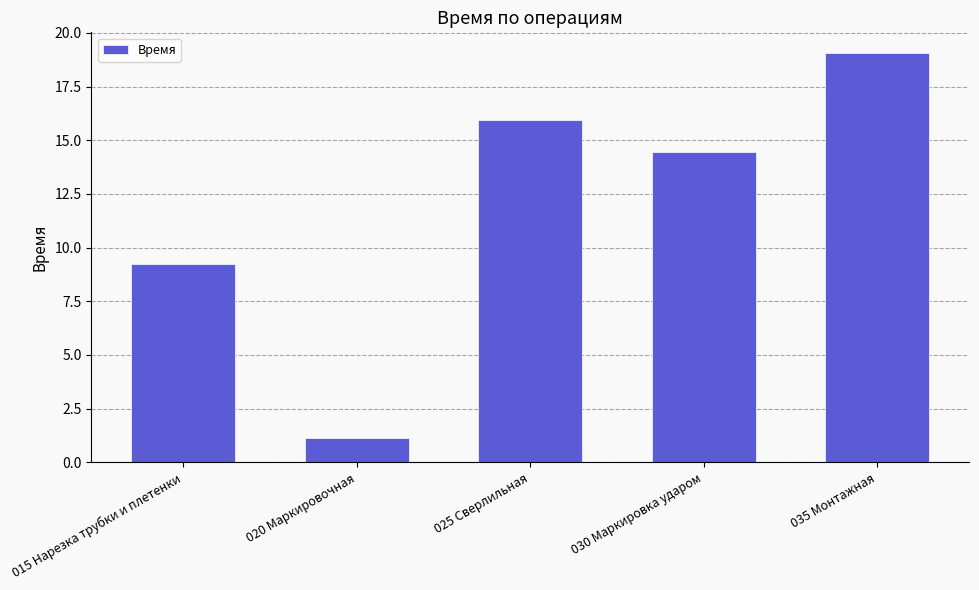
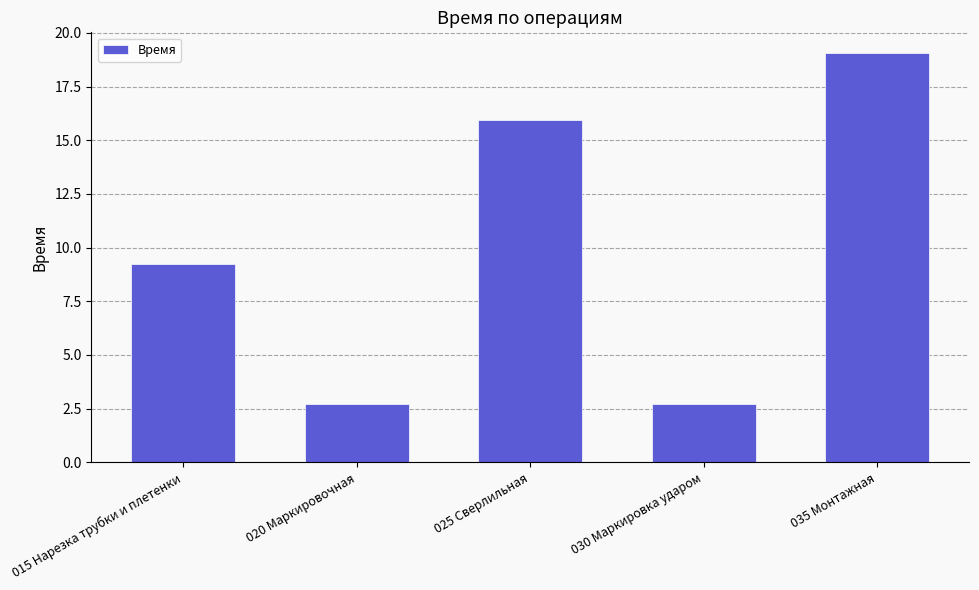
  {
    "015 Нарезка трубки и плетенки": 9.2,
-   "020 Маркировочная": 1.1,
+   "020 Маркировочная": 2.7,
    "025 Сверлильная": 15.9,
-   "030 Маркировка ударом": 14.4,
+   "030 Маркировка ударом": 2.7,
    "035 Монтажная": 19.1
  }
